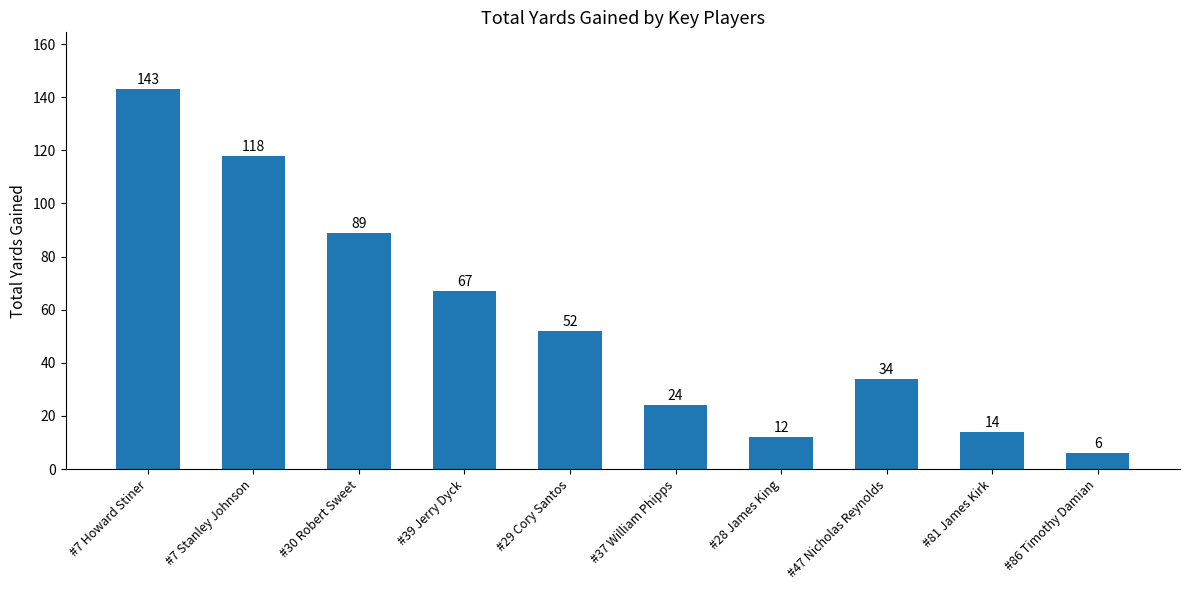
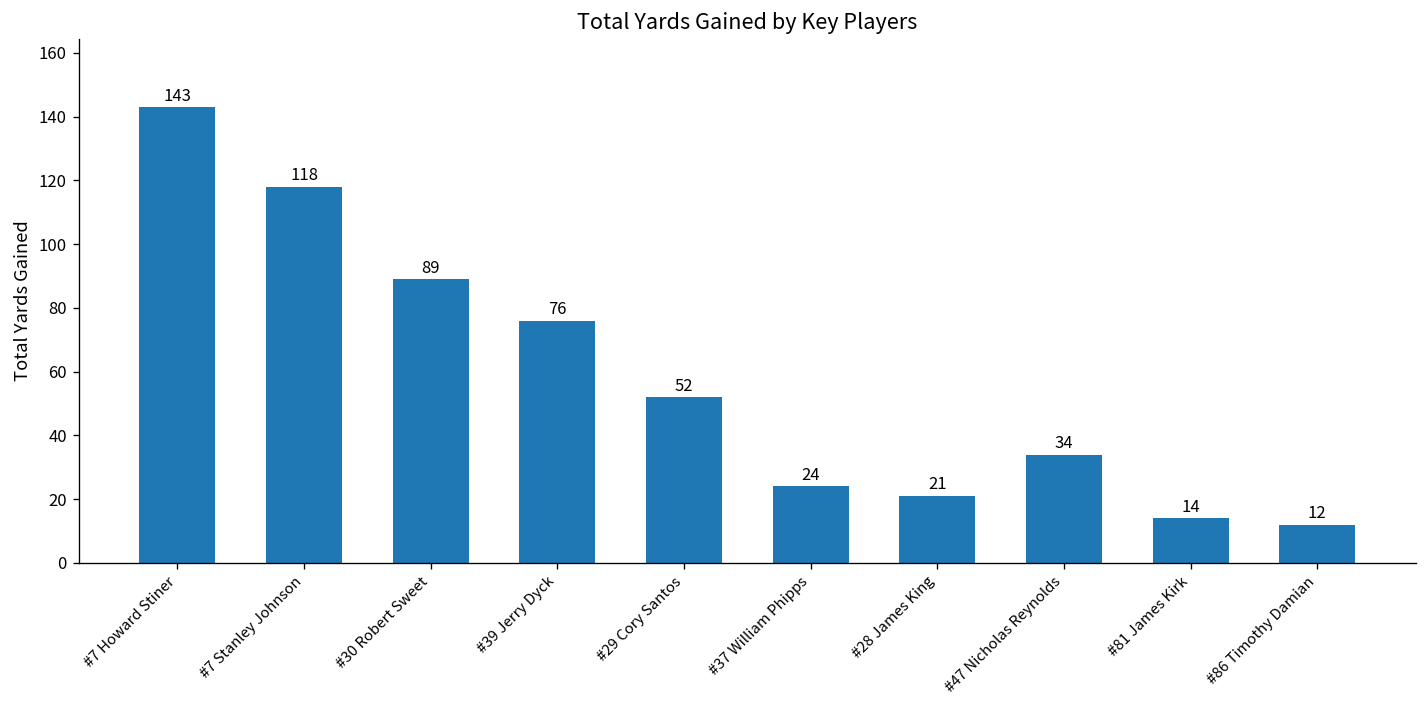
  {
    "#7 Howard Stiner": 143,
    "#7 Stanley Johnson": 118,
    "#30 Robert Sweet": 89,
-   "#39 Jerry Dyck": 67,
+   "#39 Jerry Dyck": 76,
    "#29 Cory Santos": 52,
    "#37 William Phipps": 24,
-   "#28 James King": 12,
+   "#28 James King": 21,
    "#47 Nicholas Reynolds": 34,
    "#81 James Kirk": 14,
-   "#86 Timothy Damian": 6
+   "#86 Timothy Damian": 12
  }
